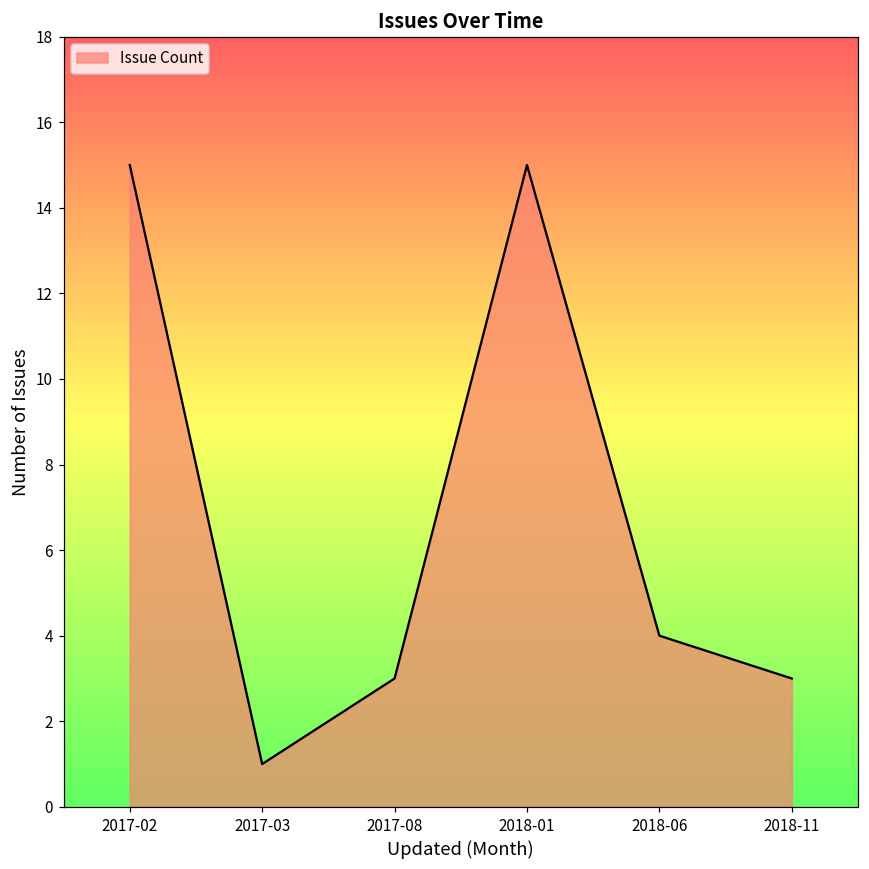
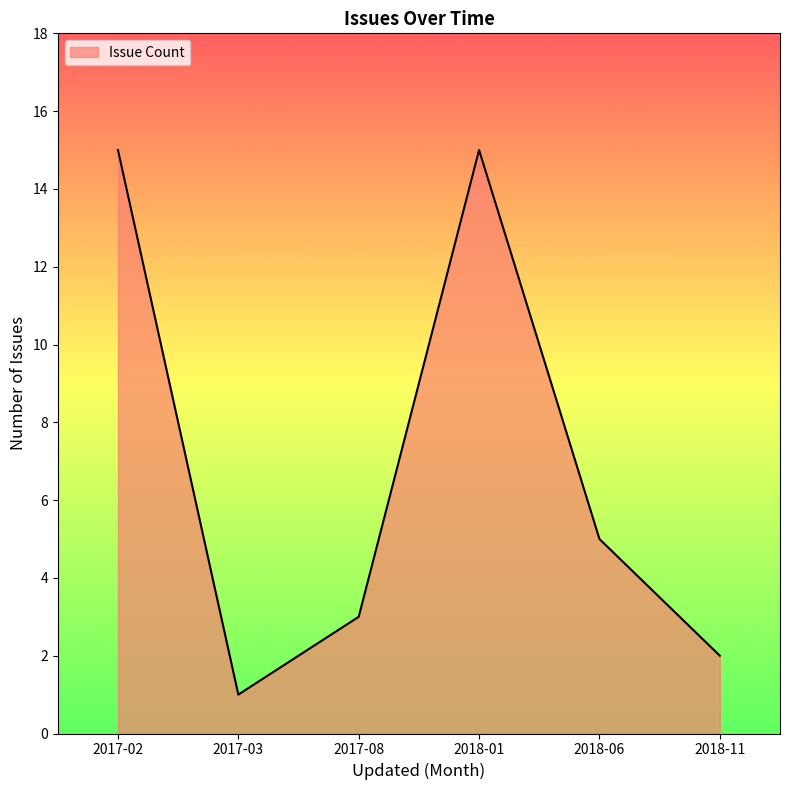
  {
    "2017-02": 15,
    "2017-03": 1,
    "2017-08": 3,
    "2018-01": 15,
-   "2018-06": 4,
-   "2018-11": 3
+   "2018-06": 5,
+   "2018-11": 2
  }
